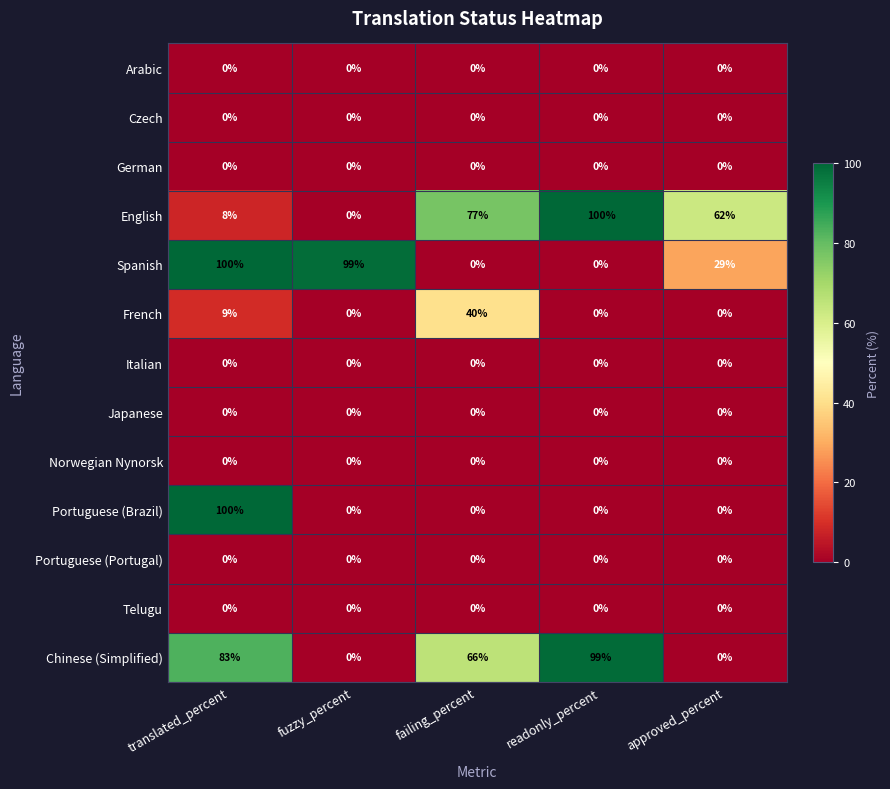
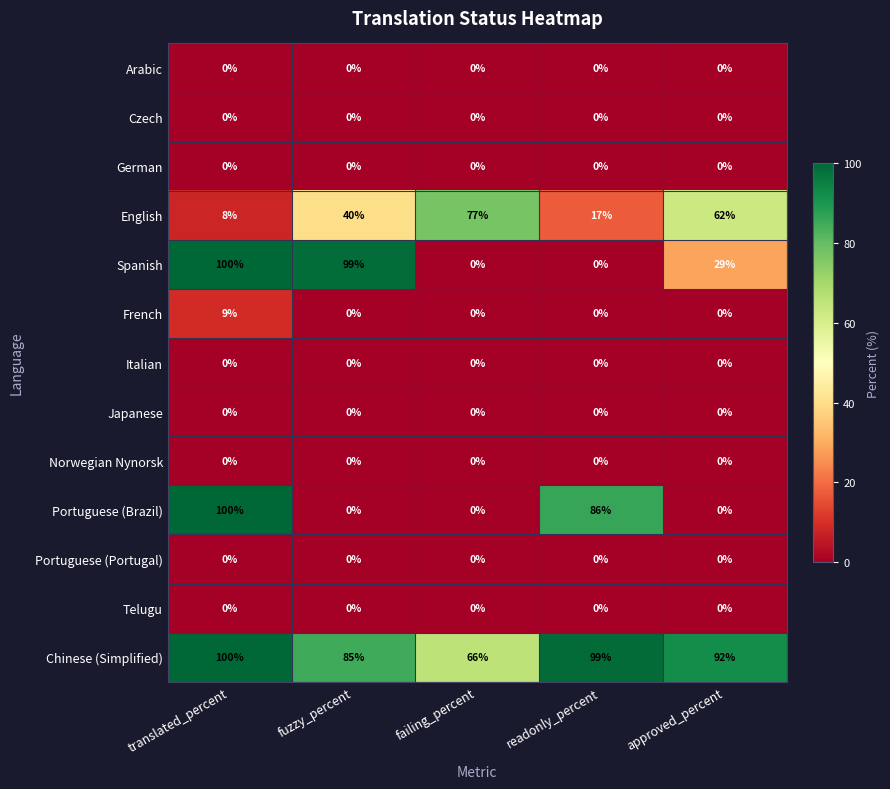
  {
    "Arabic": {
      "translated_percent": "0%",
      "fuzzy_percent": "0%",
      "failing_percent": "0%",
      "readonly_percent": "0%",
      "approved_percent": "0%"
    },
    "Czech": {
      "translated_percent": "0%",
      "fuzzy_percent": "0%",
      "failing_percent": "0%",
      "readonly_percent": "0%",
      "approved_percent": "0%"
    },
    "German": {
      "translated_percent": "0%",
      "fuzzy_percent": "0%",
      "failing_percent": "0%",
      "readonly_percent": "0%",
      "approved_percent": "0%"
    },
    "English": {
      "translated_percent": "8%",
-     "fuzzy_percent": "0%",
+     "fuzzy_percent": "40%",
      "failing_percent": "77%",
-     "readonly_percent": "100%",
+     "readonly_percent": "17%",
      "approved_percent": "62%"
    },
    "Spanish": {
      "translated_percent": "100%",
      "fuzzy_percent": "99%",
      "failing_percent": "0%",
      "readonly_percent": "0%",
      "approved_percent": "29%"
    },
    "French": {
      "translated_percent": "9%",
      "fuzzy_percent": "0%",
-     "failing_percent": "40%",
+     "failing_percent": "0%",
      "readonly_percent": "0%",
      "approved_percent": "0%"
    },
    "Italian": {
      "translated_percent": "0%",
      "fuzzy_percent": "0%",
      "failing_percent": "0%",
      "readonly_percent": "0%",
      "approved_percent": "0%"
    },
    "Japanese": {
      "translated_percent": "0%",
      "fuzzy_percent": "0%",
      "failing_percent": "0%",
      "readonly_percent": "0%",
      "approved_percent": "0%"
    },
    "Norwegian Nynorsk": {
      "translated_percent": "0%",
      "fuzzy_percent": "0%",
      "failing_percent": "0%",
      "readonly_percent": "0%",
      "approved_percent": "0%"
    },
    "Portuguese (Brazil)": {
      "translated_percent": "100%",
      "fuzzy_percent": "0%",
      "failing_percent": "0%",
-     "readonly_percent": "0%",
+     "readonly_percent": "86%",
      "approved_percent": "0%"
    },
    "Portuguese (Portugal)": {
      "translated_percent": "0%",
      "fuzzy_percent": "0%",
      "failing_percent": "0%",
      "readonly_percent": "0%",
      "approved_percent": "0%"
    },
    "Telugu": {
      "translated_percent": "0%",
      "fuzzy_percent": "0%",
      "failing_percent": "0%",
      "readonly_percent": "0%",
      "approved_percent": "0%"
    },
    "Chinese (Simplified)": {
-     "translated_percent": "83%",
-     "fuzzy_percent": "0%",
+     "translated_percent": "100%",
+     "fuzzy_percent": "85%",
      "failing_percent": "66%",
      "readonly_percent": "99%",
-     "approved_percent": "0%"
+     "approved_percent": "92%"
    }
  }
